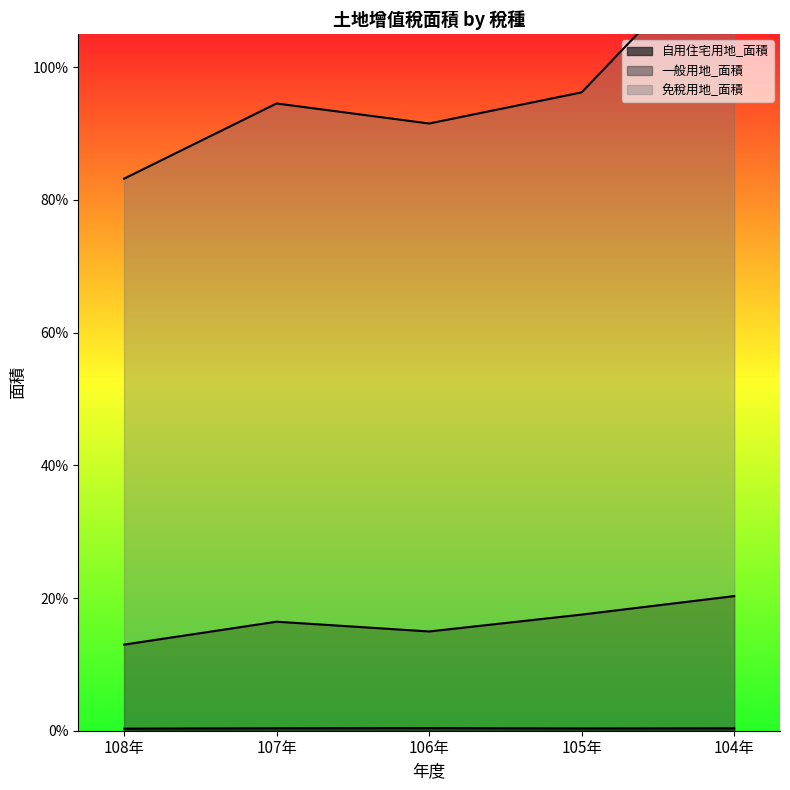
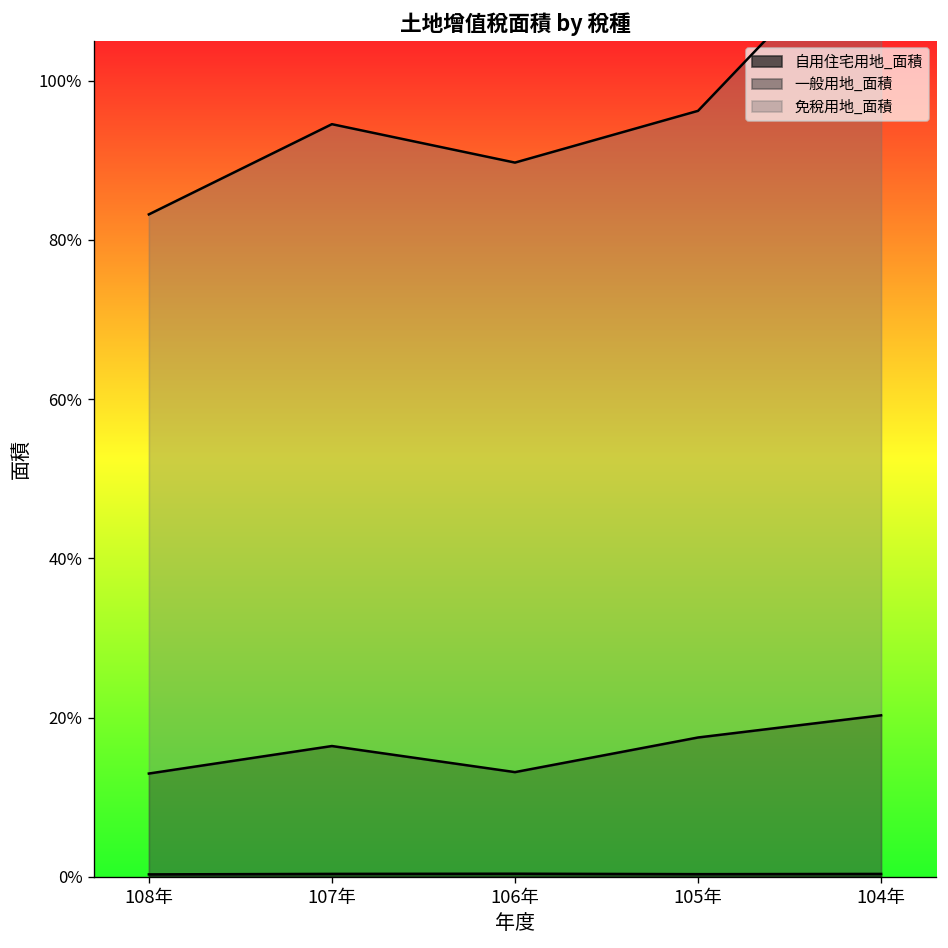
  {
    "自用住宅用地_面積": {
      "108年": "0%",
      "107年": "0%",
      "106年": "0%",
      "105年": "0%",
      "104年": "0%"
    },
    "一般用地_面積": {
      "108年": "13%",
      "107年": "16%",
-     "106年": "15%",
+     "106年": "13%",
      "105年": "17%",
      "104年": "20%"
    },
    "免稅用地_面積": {
      "108年": "70%",
      "107年": "78%",
      "106年": "77%",
      "105年": "79%"
    }
  }
